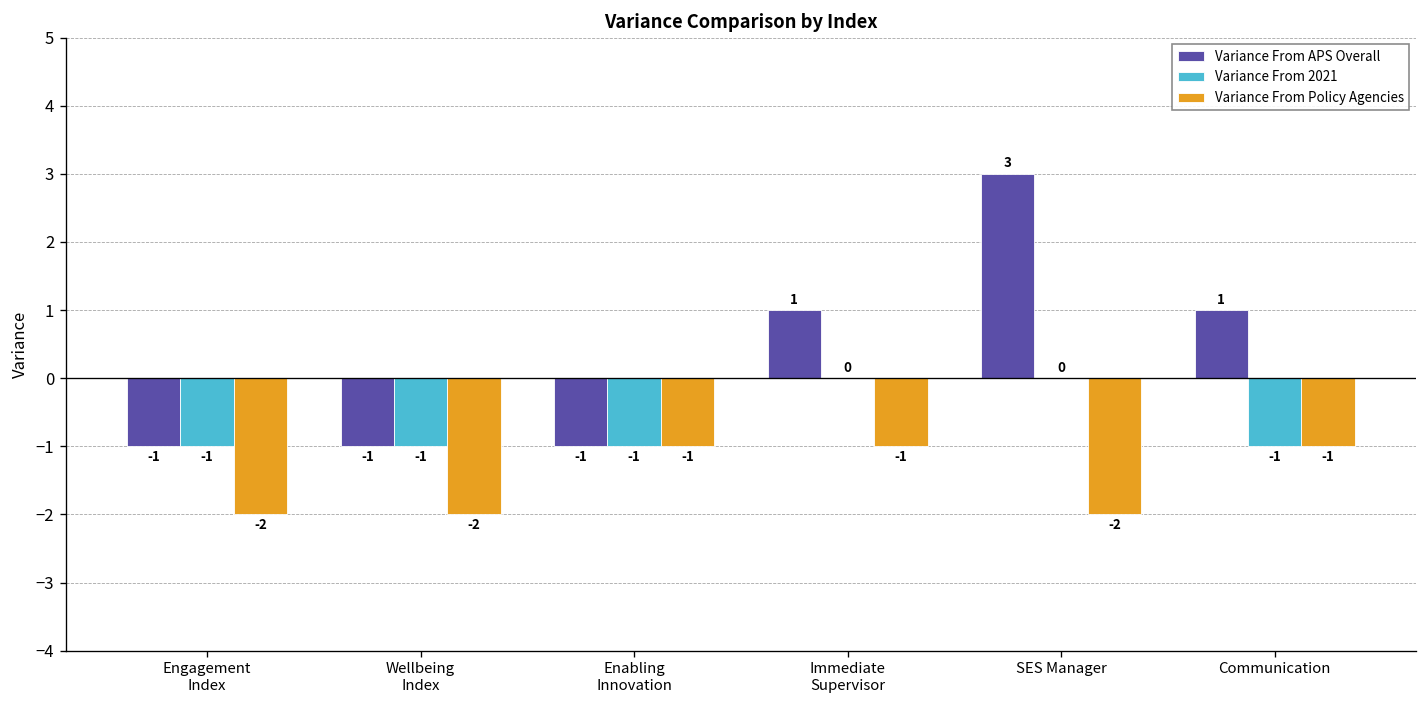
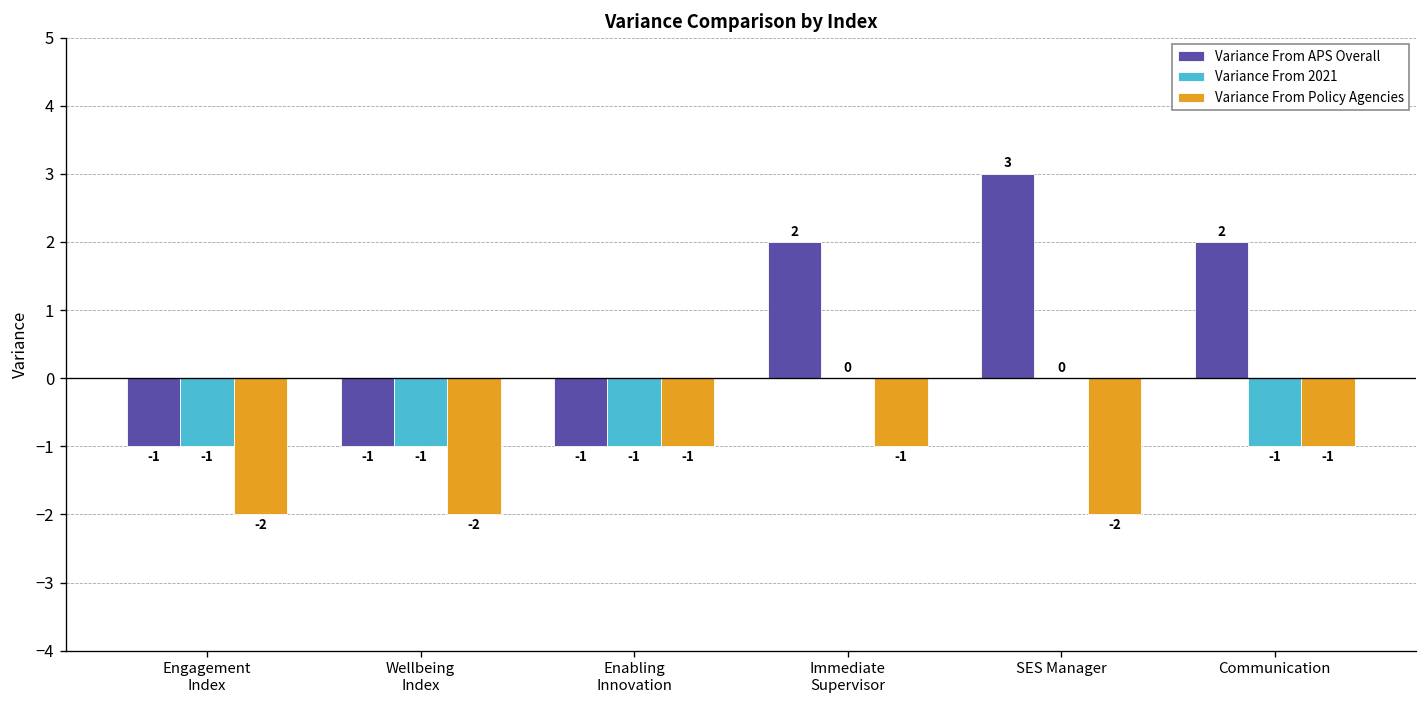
  {
    "Variance From APS Overall": {
      "Engagement Index": -1,
      "Wellbeing Index": -1,
      "Enabling Innovation": -1,
-     "Immediate Supervisor": 1,
+     "Immediate Supervisor": 2,
      "SES Manager": 3,
-     "Communication": 1
+     "Communication": 2
    },
    "Variance From 2021": {
      "Engagement Index": -1,
      "Wellbeing Index": -1,
      "Enabling Innovation": -1,
      "Immediate Supervisor": 0,
      "SES Manager": 0,
      "Communication": -1
    },
    "Variance From Policy Agencies": {
      "Engagement Index": -2,
      "Wellbeing Index": -2,
      "Enabling Innovation": -1,
      "Immediate Supervisor": -1,
      "SES Manager": -2,
      "Communication": -1
    }
  }
